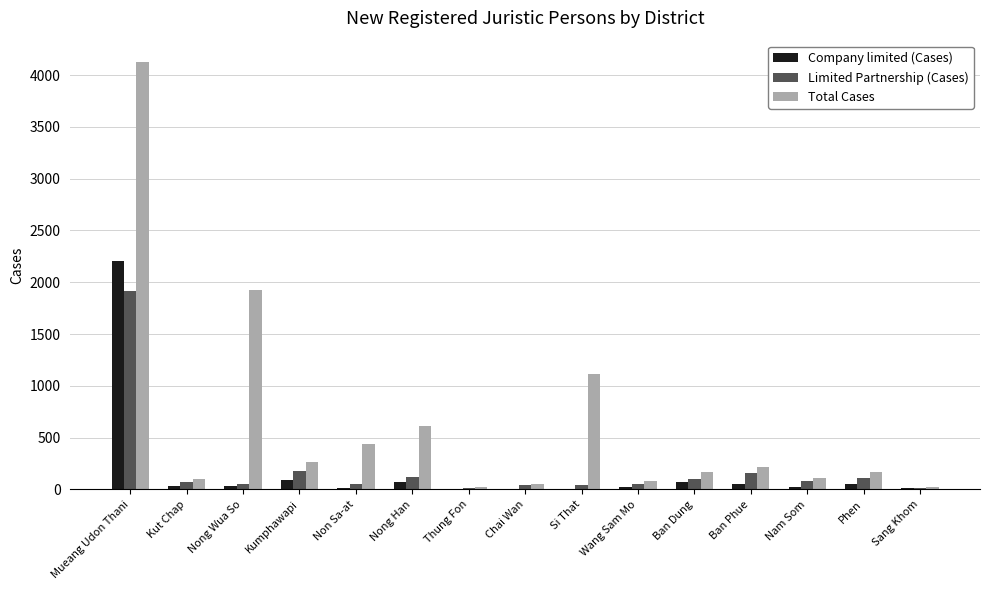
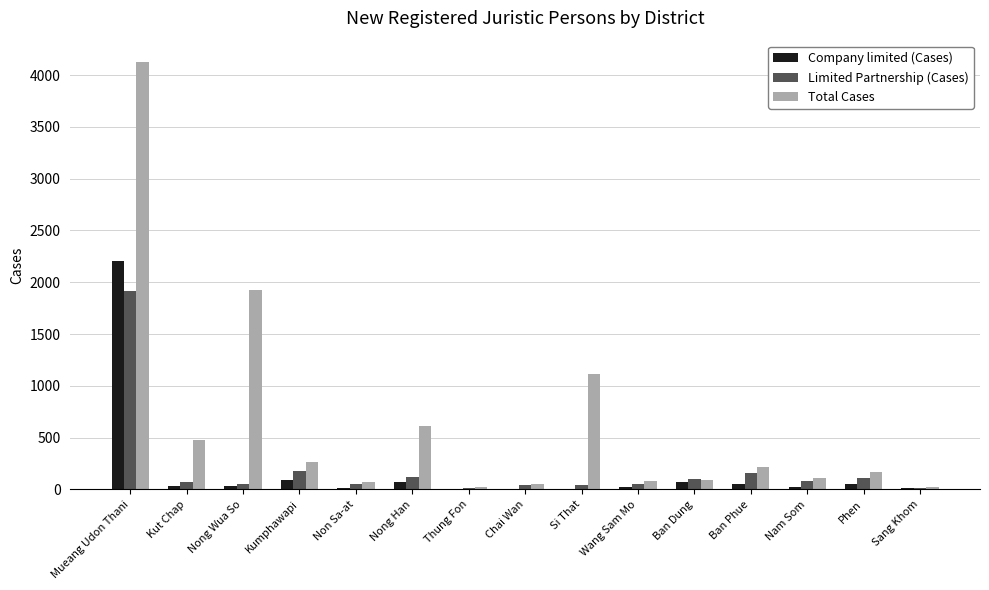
  {
    "Company limited (Cases)": {
      "Mueang Udon Thani": 2200,
      "Kut Chap": 30,
      "Nong Wua So": 30,
      "Kumphawapi": 90,
      "Nong Han": 70,
      "Ban Dung": 70,
      "Ban Phue": 60,
      "Nam Som": 30,
      "Phen": 50
    },
    "Limited Partnership (Cases)": {
      "Mueang Udon Thani": 1920,
      "Kut Chap": 70,
      "Nong Wua So": 50,
      "Kumphawapi": 180,
      "Non Sa-at": 50,
      "Nong Han": 130,
      "Chai Wan": 40,
      "Si That": 40,
      "Wang Sam Mo": 60,
      "Ban Dung": 100,
      "Ban Phue": 160,
      "Nam Som": 80,
      "Phen": 110
    },
    "Total Cases": {
      "Mueang Udon Thani": 4130,
-     "Kut Chap": 100,
+     "Kut Chap": 480,
      "Nong Wua So": 1920,
      "Kumphawapi": 270,
-     "Non Sa-at": 440,
+     "Non Sa-at": 70,
      "Nong Han": 610,
      "Chai Wan": 50,
      "Si That": 1120,
      "Wang Sam Mo": 80,
-     "Ban Dung": 170,
+     "Ban Dung": 90,
      "Ban Phue": 220,
      "Nam Som": 110,
      "Phen": 170,
      "Sang Khom": 30
    }
  }
